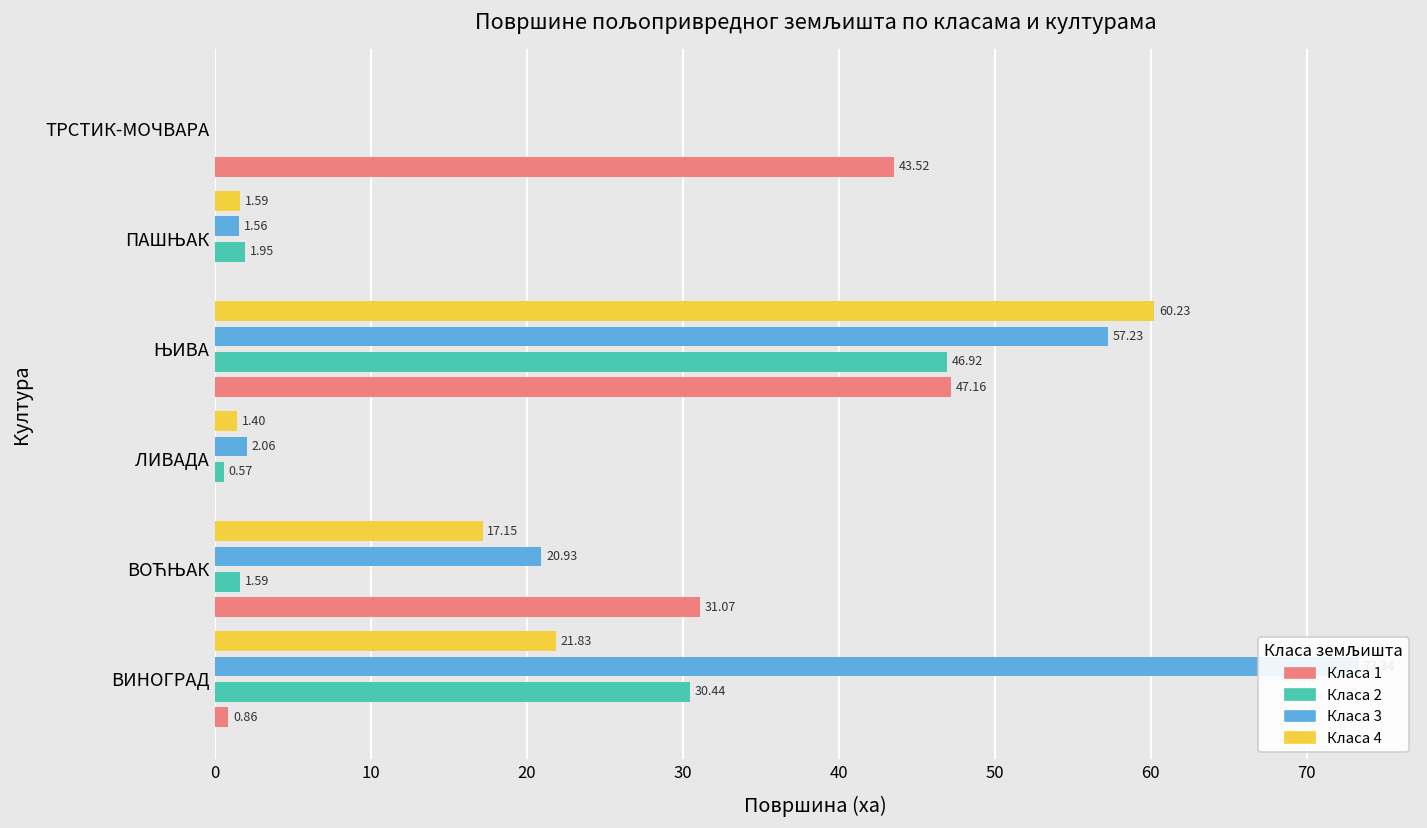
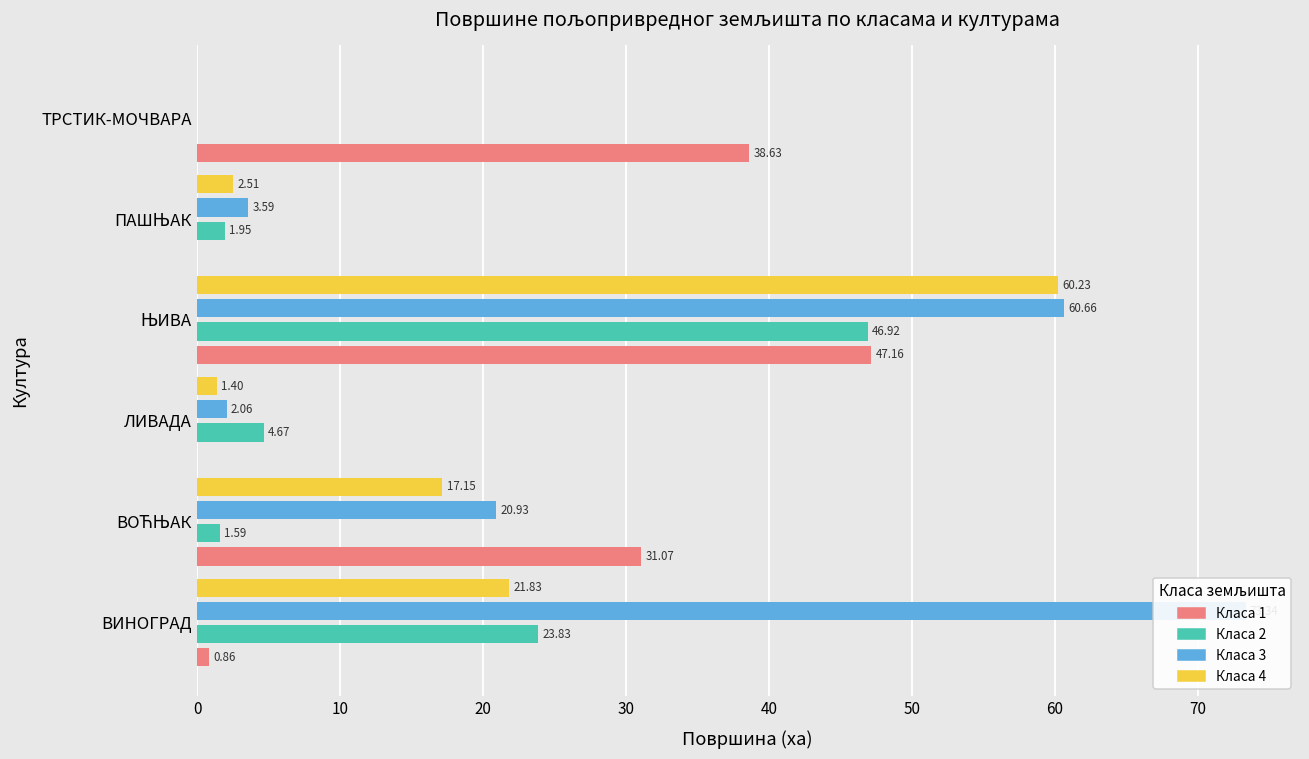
  {
    "Класа 1": {
-     "ТРСТИК-МОЧВАРА": 43.52,
+     "ТРСТИК-МОЧВАРА": 38.63,
      "ЊИВА": 47.16,
      "ВОЋЊАК": 31.07,
      "ВИНОГРАД": 0.86
    },
    "Класа 2": {
      "ПАШЊАК": 1.95,
      "ЊИВА": 46.92,
-     "ЛИВАДА": 0.57,
+     "ЛИВАДА": 4.67,
      "ВОЋЊАК": 1.59,
-     "ВИНОГРАД": 30.44
+     "ВИНОГРАД": 23.83
    },
    "Класа 3": {
-     "ПАШЊАК": 1.56,
-     "ЊИВА": 57.23,
+     "ПАШЊАК": 3.59,
+     "ЊИВА": 60.66,
      "ЛИВАДА": 2.06,
      "ВОЋЊАК": 20.93
    },
    "Класа 4": {
-     "ПАШЊАК": 1.59,
+     "ПАШЊАК": 2.51,
      "ЊИВА": 60.23,
      "ЛИВАДА": 1.40,
      "ВОЋЊАК": 17.15,
      "ВИНОГРАД": 21.83
    }
  }
